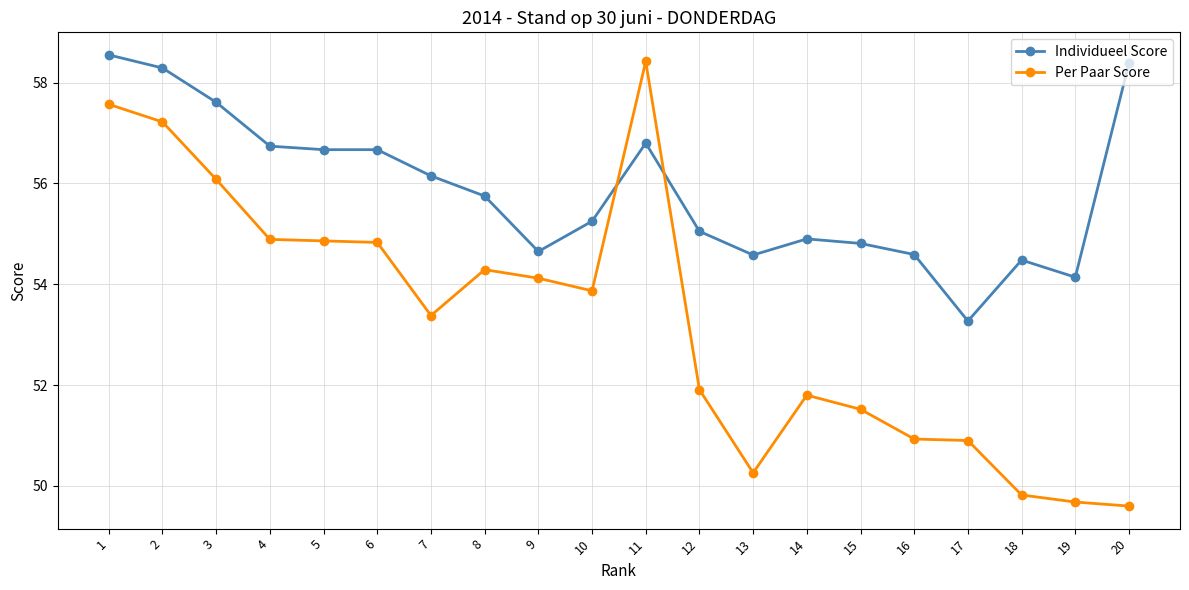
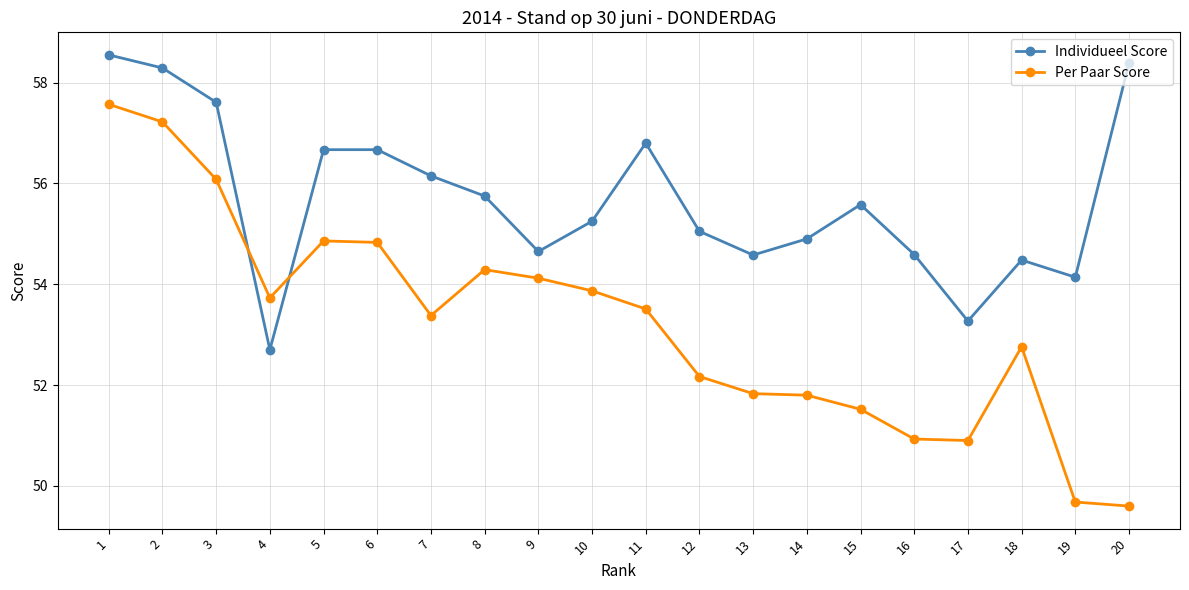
  {
    "Individueel Score": {
      "1": 58.6,
      "2": 58.3,
      "3": 57.6,
-     "4": 56.7,
+     "4": 52.7,
      "5": 56.7,
      "6": 56.7,
      "7": 56.2,
      "8": 55.8,
      "9": 54.7,
      "10": 55.3,
      "11": 56.8,
      "12": 55.1,
      "13": 54.6,
      "14": 54.9,
-     "15": 54.8,
+     "15": 55.6,
      "16": 54.6,
      "17": 53.3,
      "18": 54.5,
      "19": 54.1
    },
    "Per Paar Score": {
      "1": 57.6,
      "2": 57.2,
      "3": 56.1,
-     "4": 54.9,
+     "4": 53.7,
      "5": 54.9,
      "6": 54.8,
      "7": 53.4,
      "8": 54.3,
      "9": 54.1,
      "10": 53.9,
-     "11": 58.4,
-     "12": 51.9,
-     "13": 50.3,
+     "11": 53.5,
+     "12": 52.2,
+     "13": 51.8,
      "14": 51.8,
      "15": 51.5,
      "16": 50.9,
      "17": 50.9,
-     "18": 49.8,
+     "18": 52.8,
      "19": 49.7,
      "20": 49.6
    }
  }
